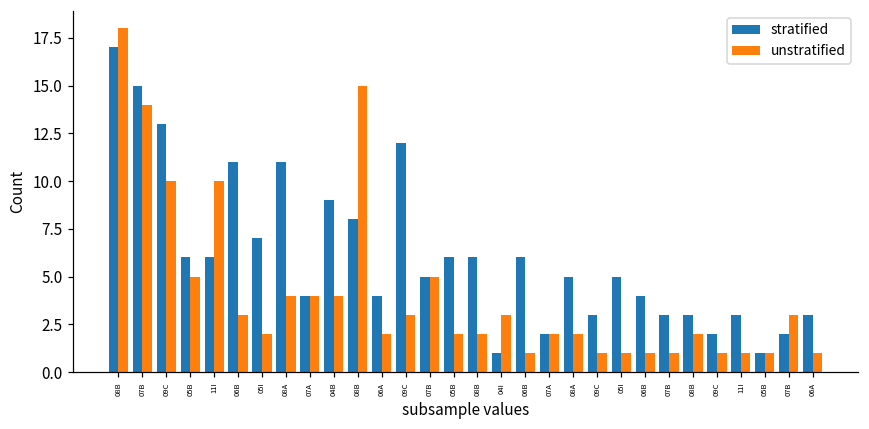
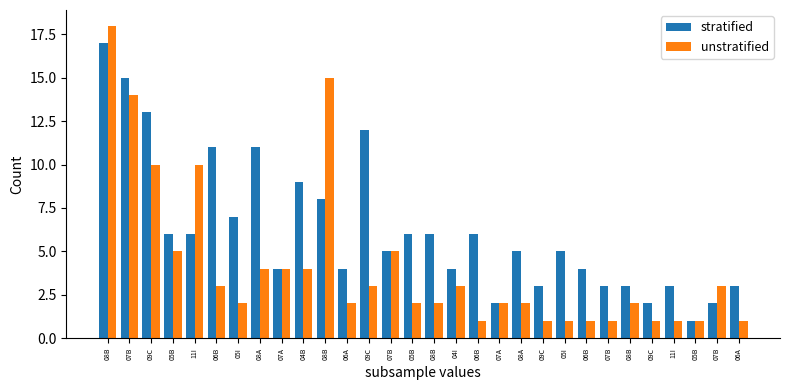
  {
    "stratified": {
      "04B": 9,
-     "04I": 1
+     "04I": 4
    },
    "unstratified": {
      "04B": 4,
      "04I": 3
    }
  }
